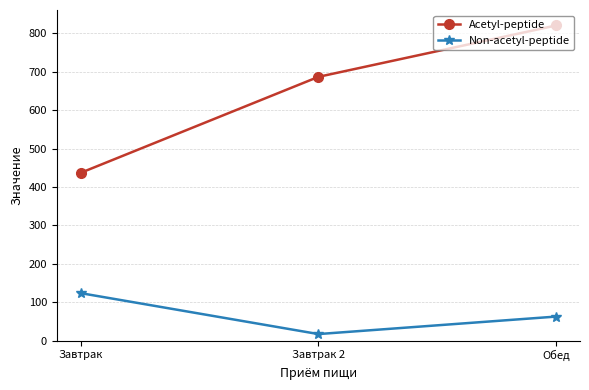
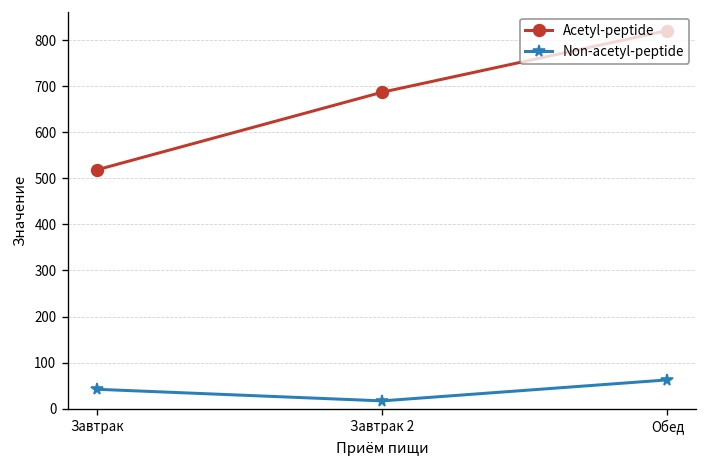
  {
    "Acetyl-peptide": {
-     "Завтрак": 440,
+     "Завтрак": 520,
      "Завтрак 2": 690
    },
    "Non-acetyl-peptide": {
-     "Завтрак": 120,
+     "Завтрак": 40,
      "Завтрак 2": 20,
      "Обед": 60
    }
  }
